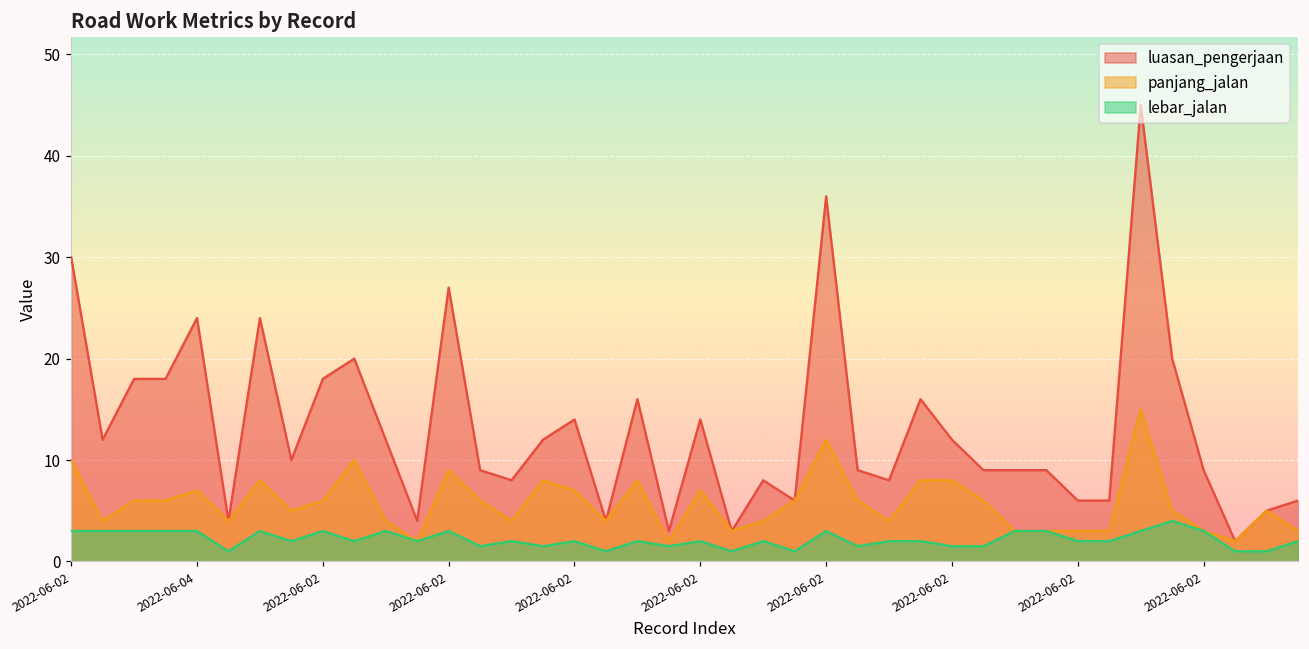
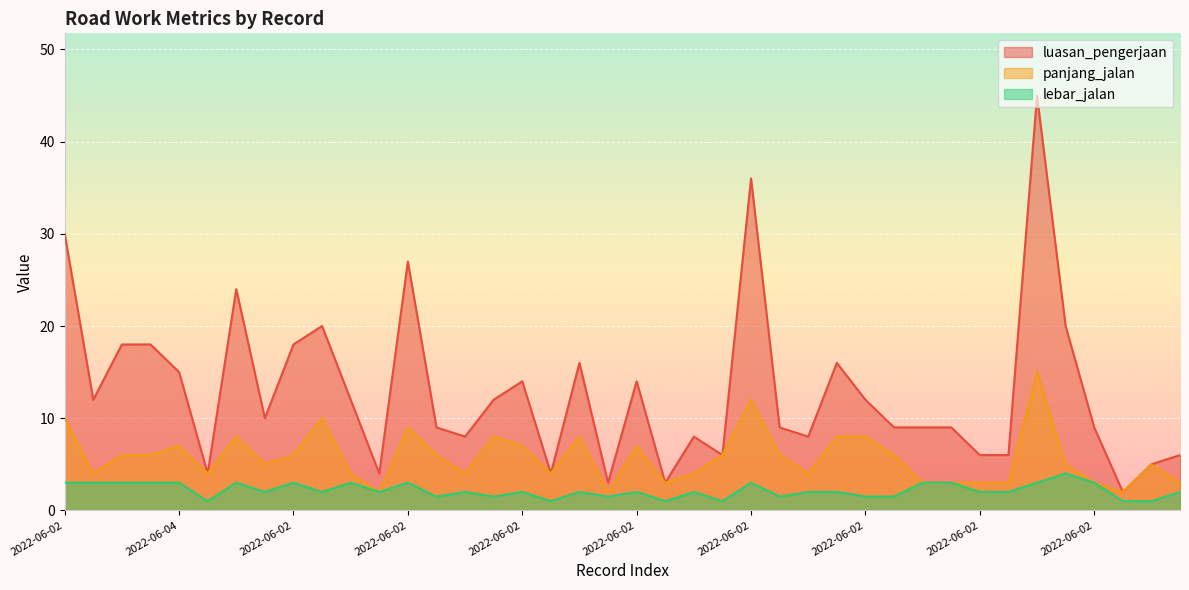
  {
    "luasan_pengerjaan": {
-     "2022-06-04": 24
+     "2022-06-04": 15
    },
    "panjang_jalan": {
      "2022-06-04": 7
    },
    "lebar_jalan": {
      "2022-06-04": 3
    }
  }
